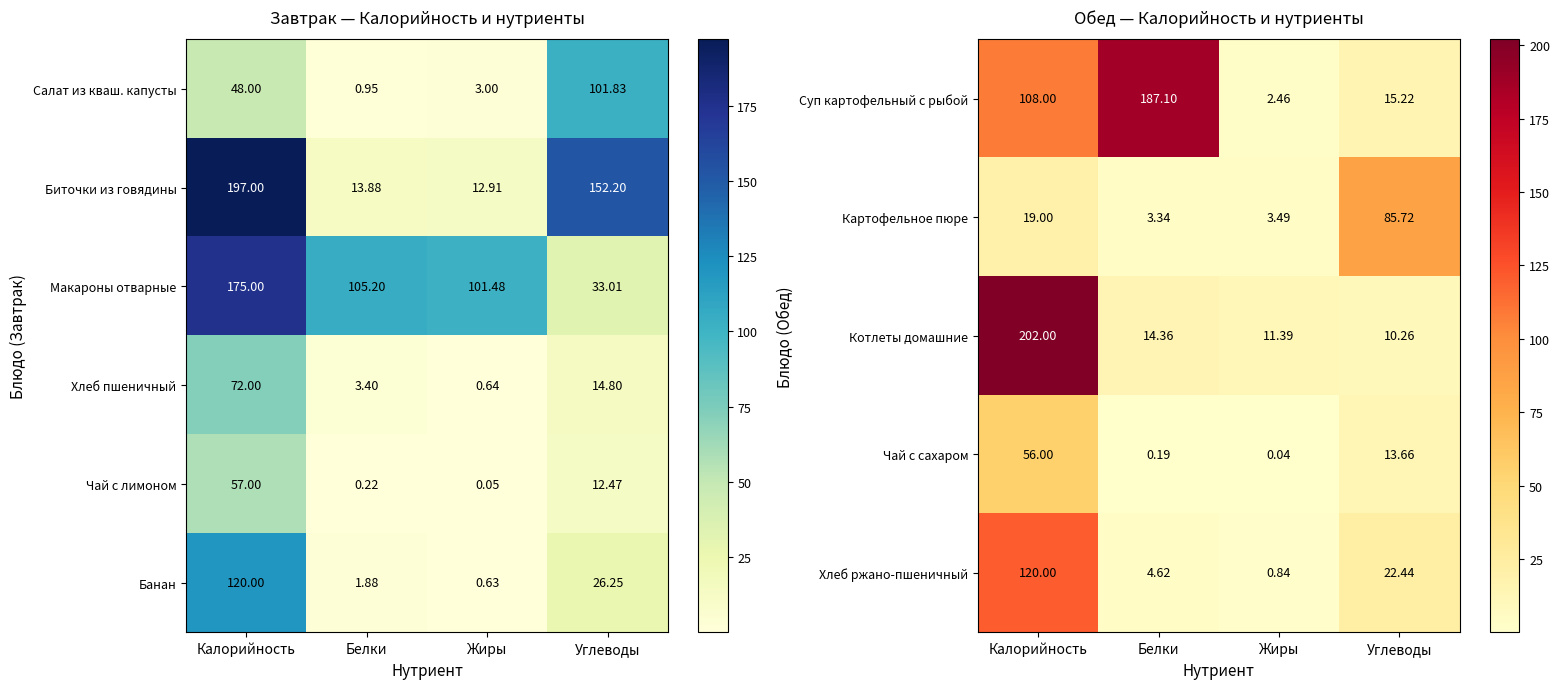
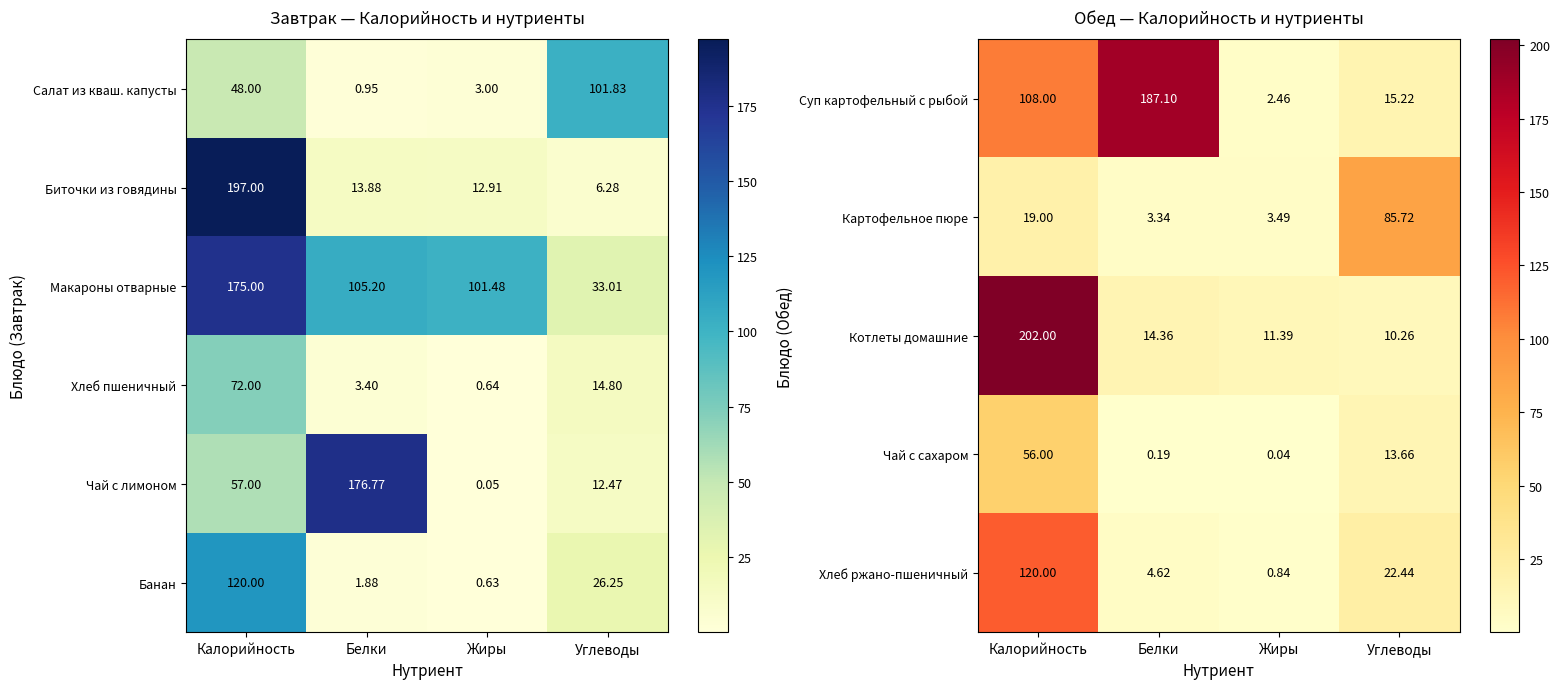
  {
    "Завтрак — Калорийность и нутриенты": {
      "Салат из кваш. капусты": {
        "Калорийность": 48.00,
        "Белки": 0.95,
        "Жиры": 3.00,
        "Углеводы": 101.83
      },
      "Биточки из говядины": {
        "Калорийность": 197.00,
        "Белки": 13.88,
        "Жиры": 12.91,
-       "Углеводы": 152.20
+       "Углеводы": 6.28
      },
      "Макароны отварные": {
        "Калорийность": 175.00,
        "Белки": 105.20,
        "Жиры": 101.48,
        "Углеводы": 33.01
      },
      "Хлеб пшеничный": {
        "Калорийность": 72.00,
        "Белки": 3.40,
        "Жиры": 0.64,
        "Углеводы": 14.80
      },
      "Чай с лимоном": {
        "Калорийность": 57.00,
-       "Белки": 0.22,
+       "Белки": 176.77,
        "Жиры": 0.05,
        "Углеводы": 12.47
      },
      "Банан": {
        "Калорийность": 120.00,
        "Белки": 1.88,
        "Жиры": 0.63,
        "Углеводы": 26.25
      }
    },
    "Обед — Калорийность и нутриенты": {
      "Суп картофельный с рыбой": {
        "Калорийность": 108.00,
        "Белки": 187.10,
        "Жиры": 2.46,
        "Углеводы": 15.22
      },
      "Картофельное пюре": {
        "Калорийность": 19.00,
        "Белки": 3.34,
        "Жиры": 3.49,
        "Углеводы": 85.72
      },
      "Котлеты домашние": {
        "Калорийность": 202.00,
        "Белки": 14.36,
        "Жиры": 11.39,
        "Углеводы": 10.26
      },
      "Чай с сахаром": {
        "Калорийность": 56.00,
        "Белки": 0.19,
        "Жиры": 0.04,
        "Углеводы": 13.66
      },
      "Хлеб ржано-пшеничный": {
        "Калорийность": 120.00,
        "Белки": 4.62,
        "Жиры": 0.84,
        "Углеводы": 22.44
      }
    }
  }
